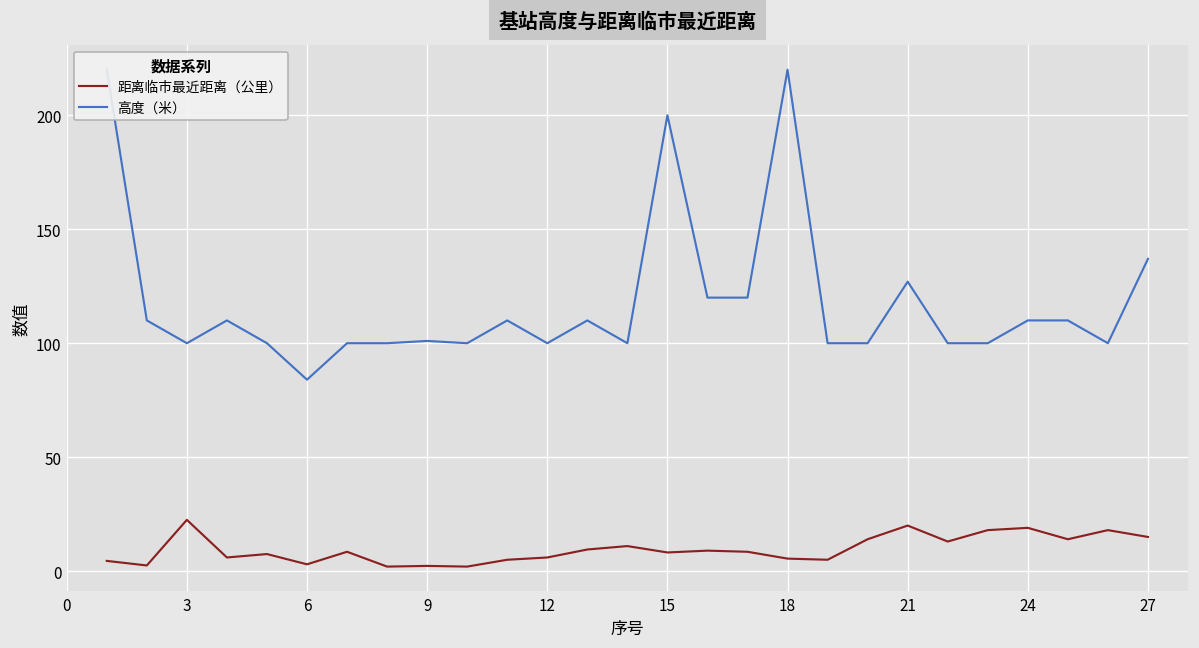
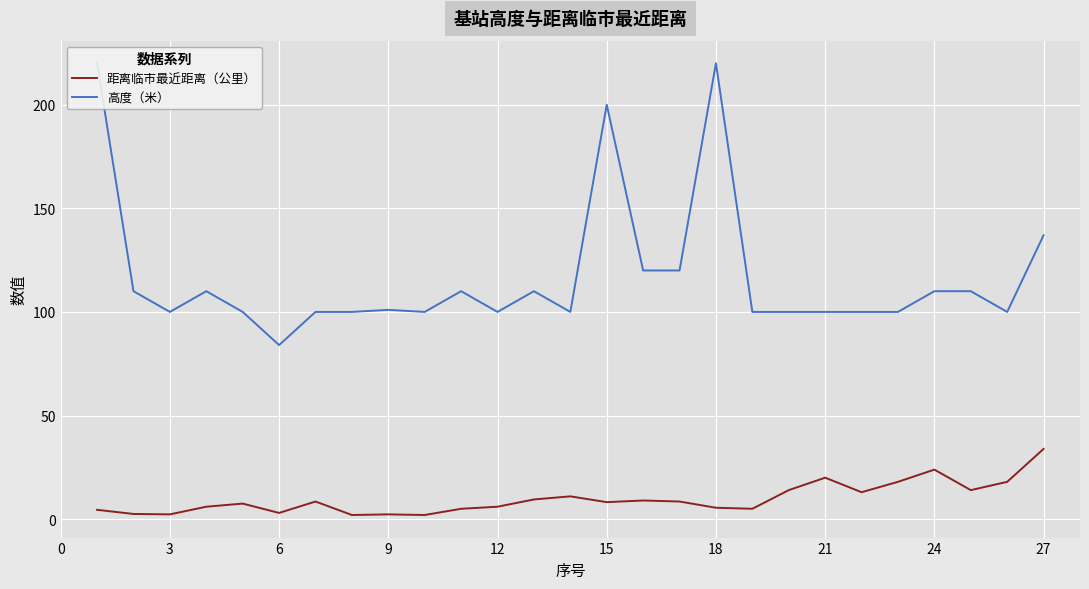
  {
    "距离临市最近距离（公里）": {
-     "3": 23,
+     "3": 2,
      "6": 3,
      "9": 2,
      "12": 6,
      "15": 8,
      "18": 6,
      "21": 20,
-     "24": 19,
-     "27": 15
+     "24": 24,
+     "27": 34
    },
    "高度（米）": {
      "3": 100,
      "6": 84,
      "9": 101,
      "12": 100,
      "15": 200,
      "18": 220,
-     "21": 127,
+     "21": 100,
      "24": 110,
      "27": 137
    }
  }
